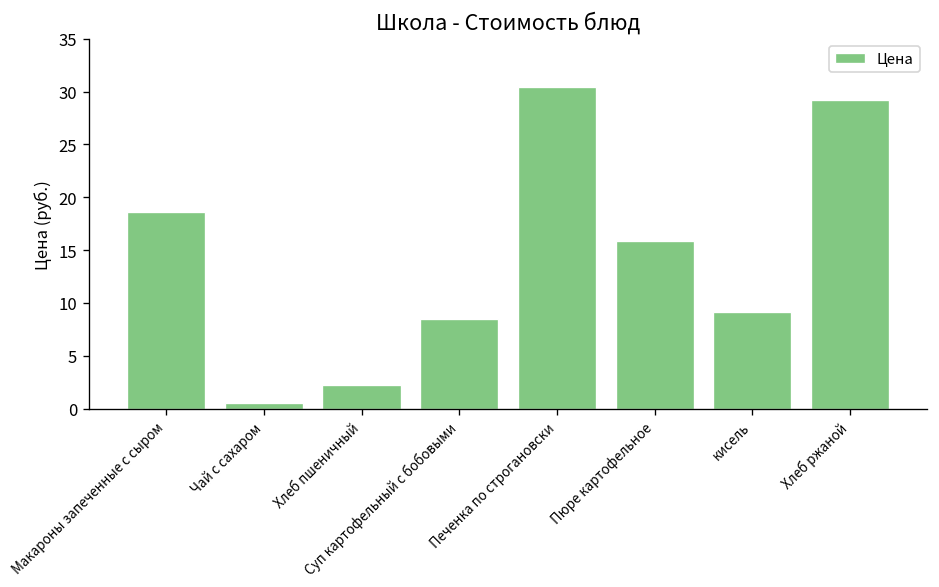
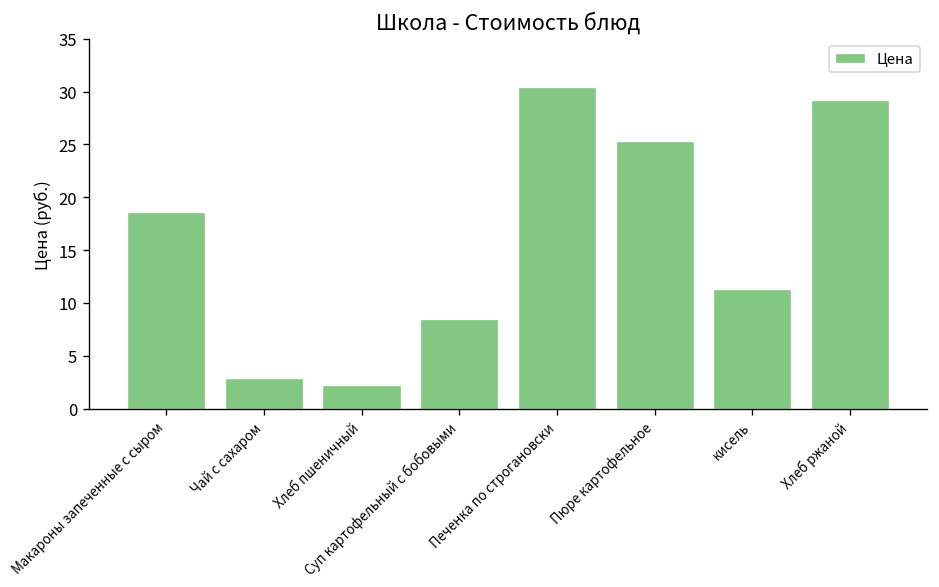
  {
    "Макароны запеченные с сыром": 19,
-   "Чай с сахаром": 1,
+   "Чай с сахаром": 3,
    "Хлеб пшеничный": 2,
    "Суп картофельный с бобовыми": 8,
    "Печенка по строгановски": 30,
-   "Пюре картофельное": 16,
-   "кисель": 9,
+   "Пюре картофельное": 25,
+   "кисель": 11,
    "Хлеб ржаной": 29
  }
